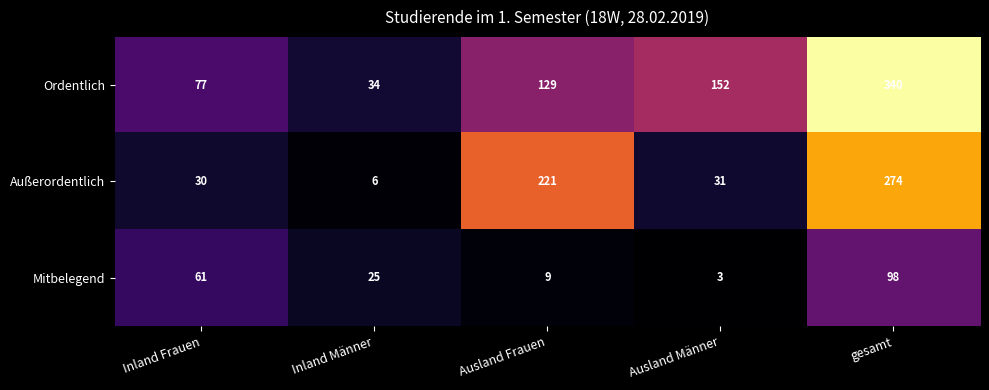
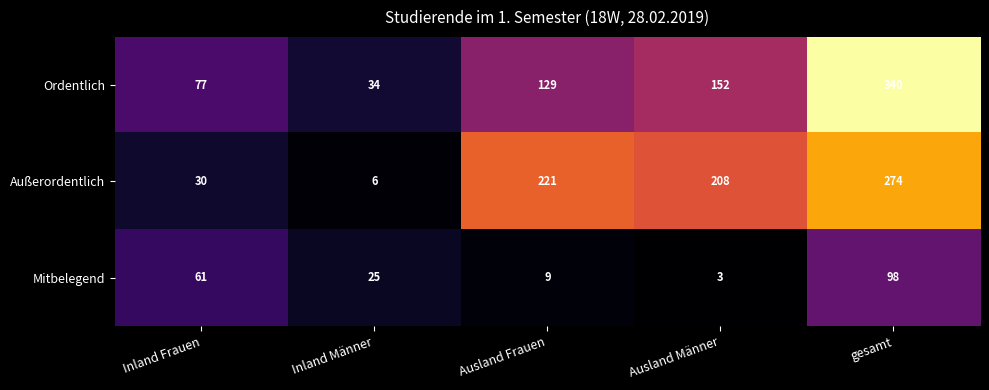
  {
    "Ordentlich": {
      "Inland Frauen": 77,
      "Inland Männer": 34,
      "Ausland Frauen": 129,
      "Ausland Männer": 152,
      "gesamt": 340
    },
    "Außerordentlich": {
      "Inland Frauen": 30,
      "Inland Männer": 6,
      "Ausland Frauen": 221,
-     "Ausland Männer": 31,
+     "Ausland Männer": 208,
      "gesamt": 274
    },
    "Mitbelegend": {
      "Inland Frauen": 61,
      "Inland Männer": 25,
      "Ausland Frauen": 9,
      "Ausland Männer": 3,
      "gesamt": 98
    }
  }
